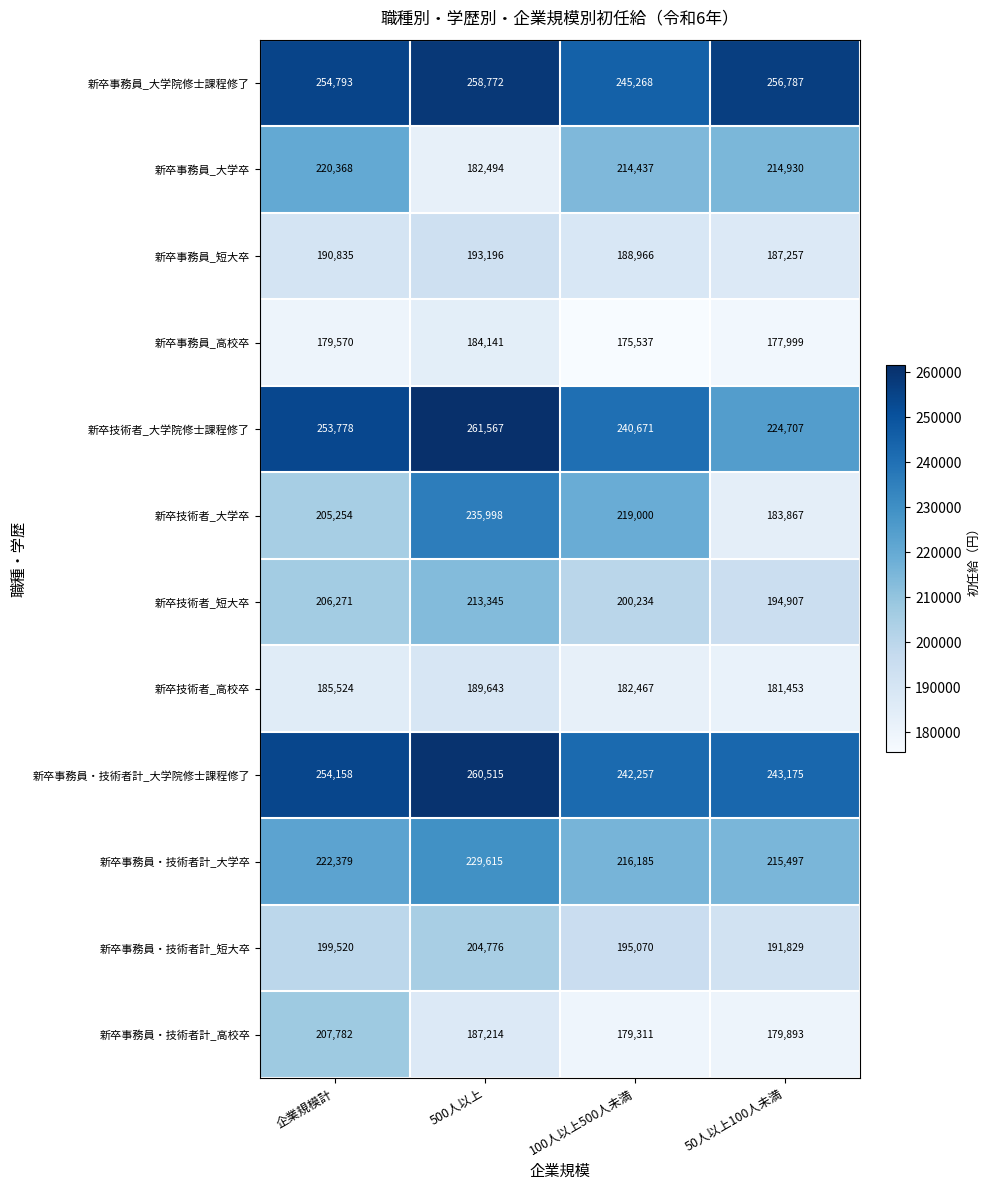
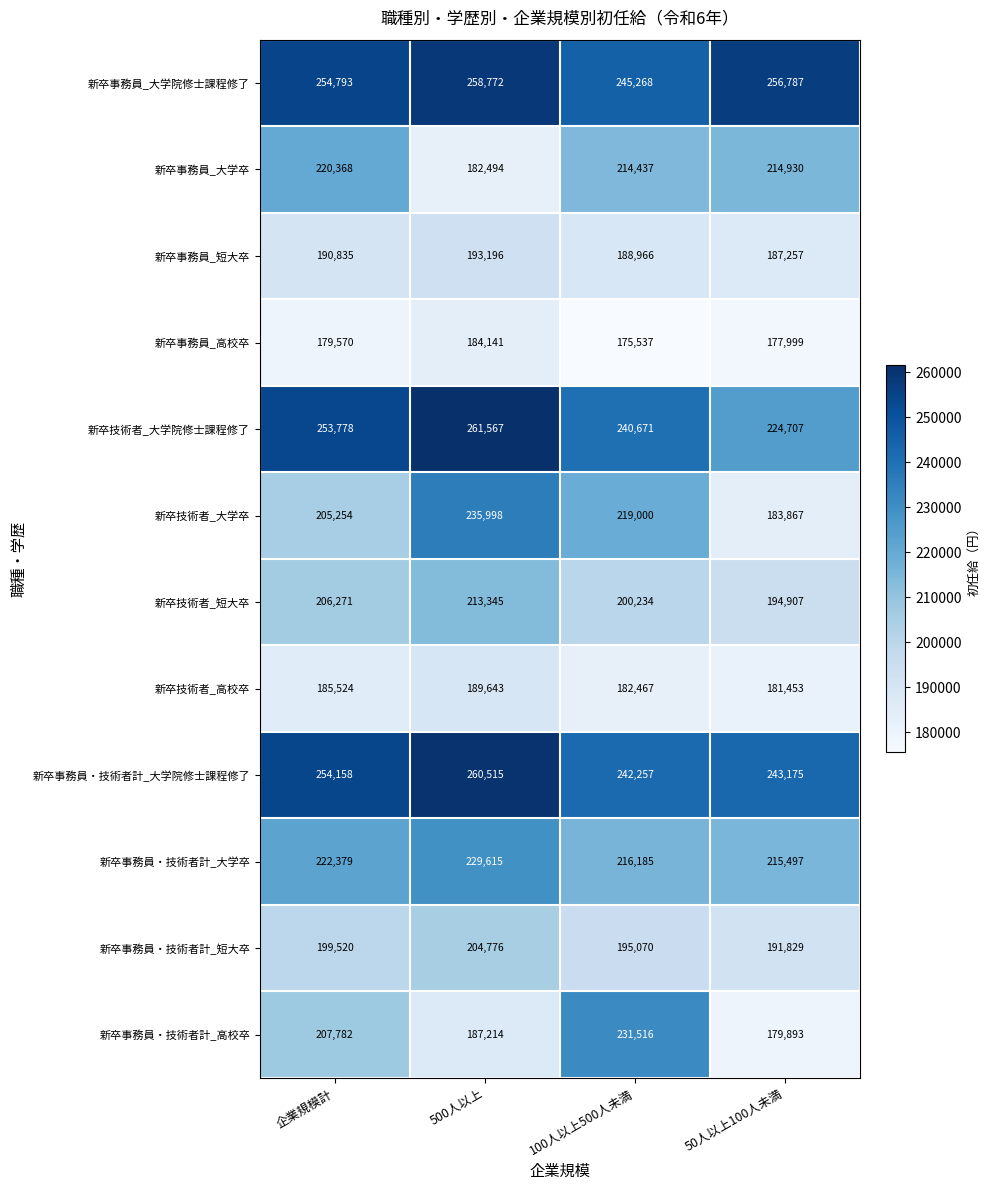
  {
    "新卒事務員_大学院修士課程修了": {
      "企業規模計": "254,793",
      "500人以上": "258,772",
      "100人以上500人未満": "245,268",
      "50人以上100人未満": "256,787"
    },
    "新卒事務員_大学卒": {
      "企業規模計": "220,368",
      "500人以上": "182,494",
      "100人以上500人未満": "214,437",
      "50人以上100人未満": "214,930"
    },
    "新卒事務員_短大卒": {
      "企業規模計": "190,835",
      "500人以上": "193,196",
      "100人以上500人未満": "188,966",
      "50人以上100人未満": "187,257"
    },
    "新卒事務員_高校卒": {
      "企業規模計": "179,570",
      "500人以上": "184,141",
      "100人以上500人未満": "175,537",
      "50人以上100人未満": "177,999"
    },
    "新卒技術者_大学院修士課程修了": {
      "企業規模計": "253,778",
      "500人以上": "261,567",
      "100人以上500人未満": "240,671",
      "50人以上100人未満": "224,707"
    },
    "新卒技術者_大学卒": {
      "企業規模計": "205,254",
      "500人以上": "235,998",
      "100人以上500人未満": "219,000",
      "50人以上100人未満": "183,867"
    },
    "新卒技術者_短大卒": {
      "企業規模計": "206,271",
      "500人以上": "213,345",
      "100人以上500人未満": "200,234",
      "50人以上100人未満": "194,907"
    },
    "新卒技術者_高校卒": {
      "企業規模計": "185,524",
      "500人以上": "189,643",
      "100人以上500人未満": "182,467",
      "50人以上100人未満": "181,453"
    },
    "新卒事務員・技術者計_大学院修士課程修了": {
      "企業規模計": "254,158",
      "500人以上": "260,515",
      "100人以上500人未満": "242,257",
      "50人以上100人未満": "243,175"
    },
    "新卒事務員・技術者計_大学卒": {
      "企業規模計": "222,379",
      "500人以上": "229,615",
      "100人以上500人未満": "216,185",
      "50人以上100人未満": "215,497"
    },
    "新卒事務員・技術者計_短大卒": {
      "企業規模計": "199,520",
      "500人以上": "204,776",
      "100人以上500人未満": "195,070",
      "50人以上100人未満": "191,829"
    },
    "新卒事務員・技術者計_高校卒": {
      "企業規模計": "207,782",
      "500人以上": "187,214",
-     "100人以上500人未満": "179,311",
+     "100人以上500人未満": "231,516",
      "50人以上100人未満": "179,893"
    }
  }
